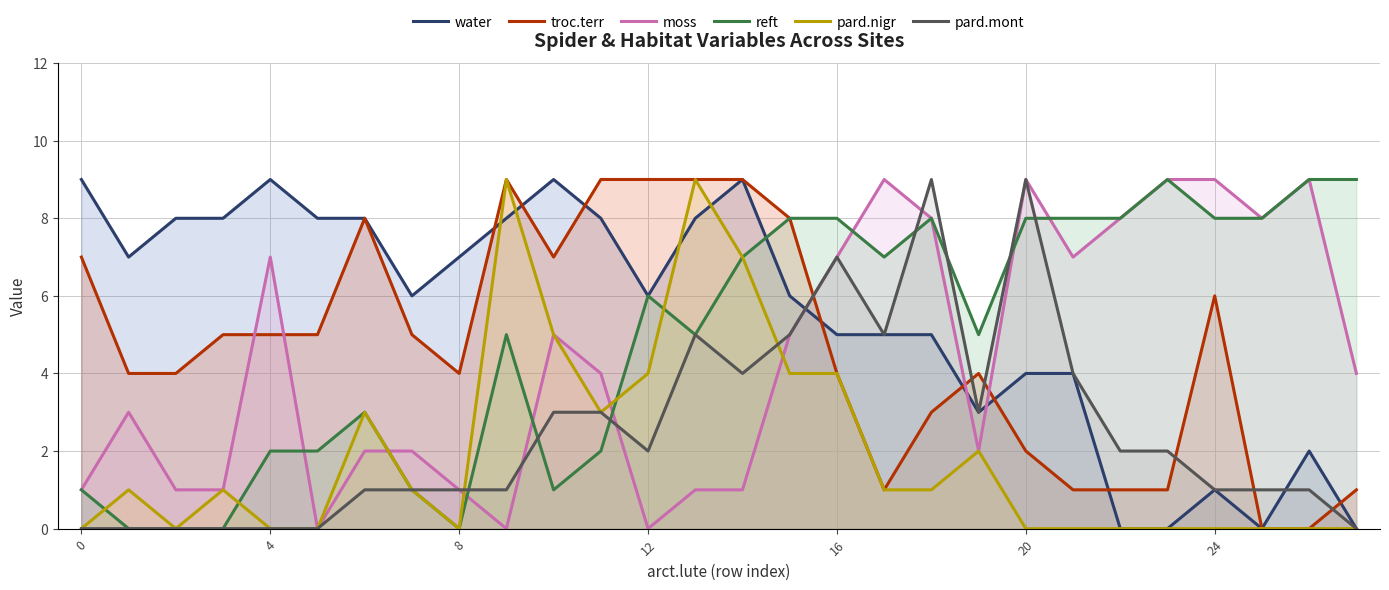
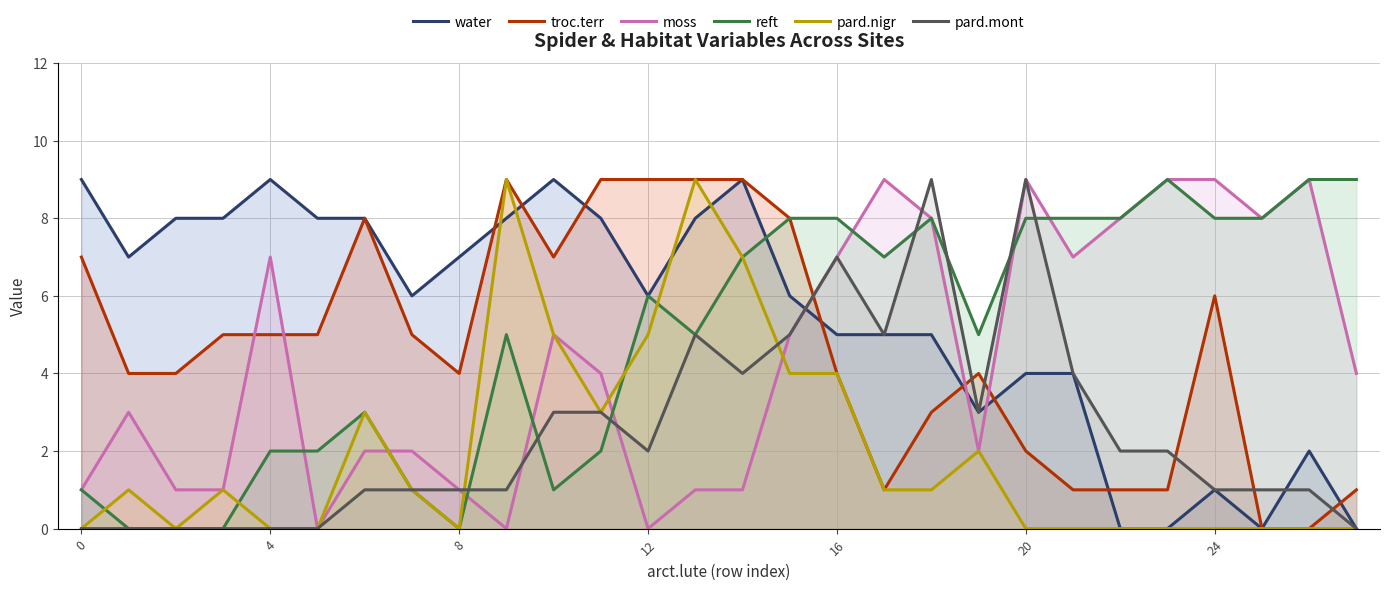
  {
    "troc.terr": {
      "0": 7,
      "4": 5,
      "8": 4,
      "12": 9,
      "20": 2,
      "24": 6
    },
    "moss": {
      "4": 7,
      "12": 0,
      "24": 9
    },
    "pard.nigr": {
-     "12": 4,
+     "12": 5,
      "20": 0,
      "24": 0
    }
  }
